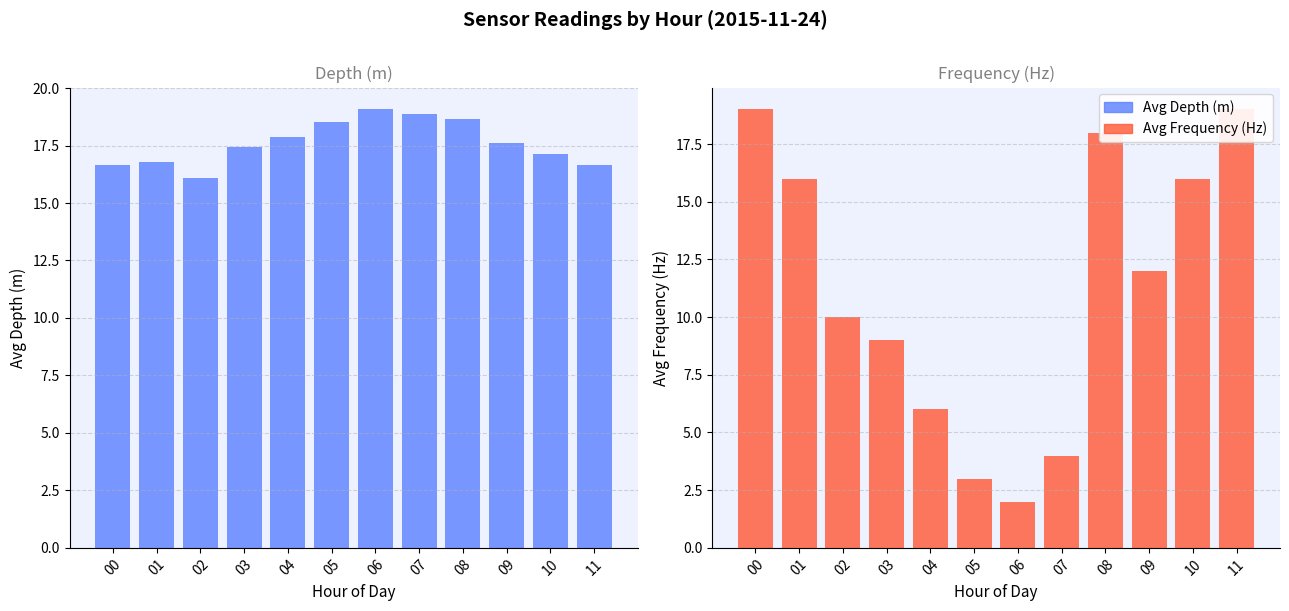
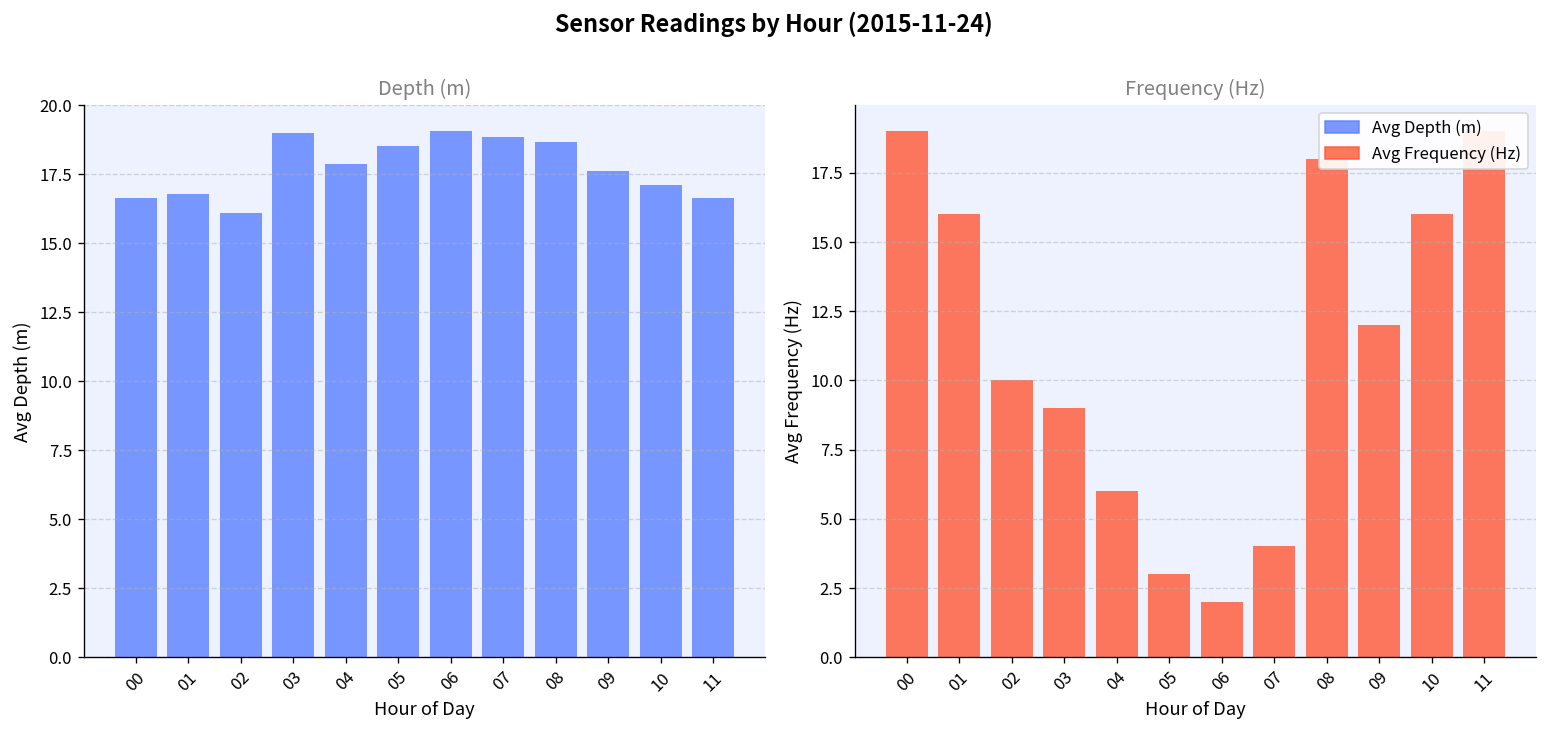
  {
    "Depth (m)": {
      "00": 16.6,
      "01": 16.8,
      "02": 16.1,
-     "03": 17.4,
+     "03": 19.0,
      "04": 17.9,
      "05": 18.5,
      "06": 19.1,
      "07": 18.9,
      "08": 18.7,
      "09": 17.6,
      "10": 17.1,
      "11": 16.6
    },
    "Frequency (Hz)": {
      "00": 19.0,
      "01": 16.0,
      "02": 10.0,
      "03": 9.0,
      "04": 6.0,
      "05": 3.0,
      "06": 2.0,
      "07": 4.0,
      "09": 12.0,
      "10": 16.0
    }
  }
